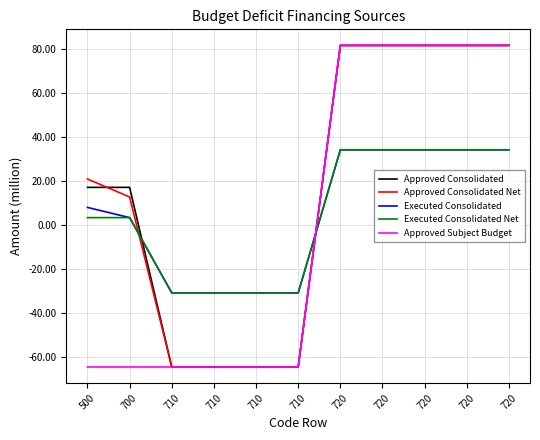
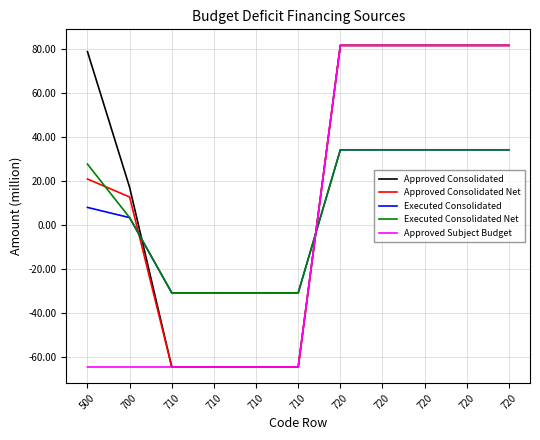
  {
    "Approved Consolidated": {
-     "500": 17,
+     "500": 79,
      "700": 17
    },
    "Approved Consolidated Net": {
      "500": 21,
      "700": 13
    },
    "Executed Consolidated": {
      "500": 8
    },
    "Executed Consolidated Net": {
-     "500": 3
+     "500": 28
    },
    "Approved Subject Budget": {
      "500": -64,
      "700": -64
    }
  }
